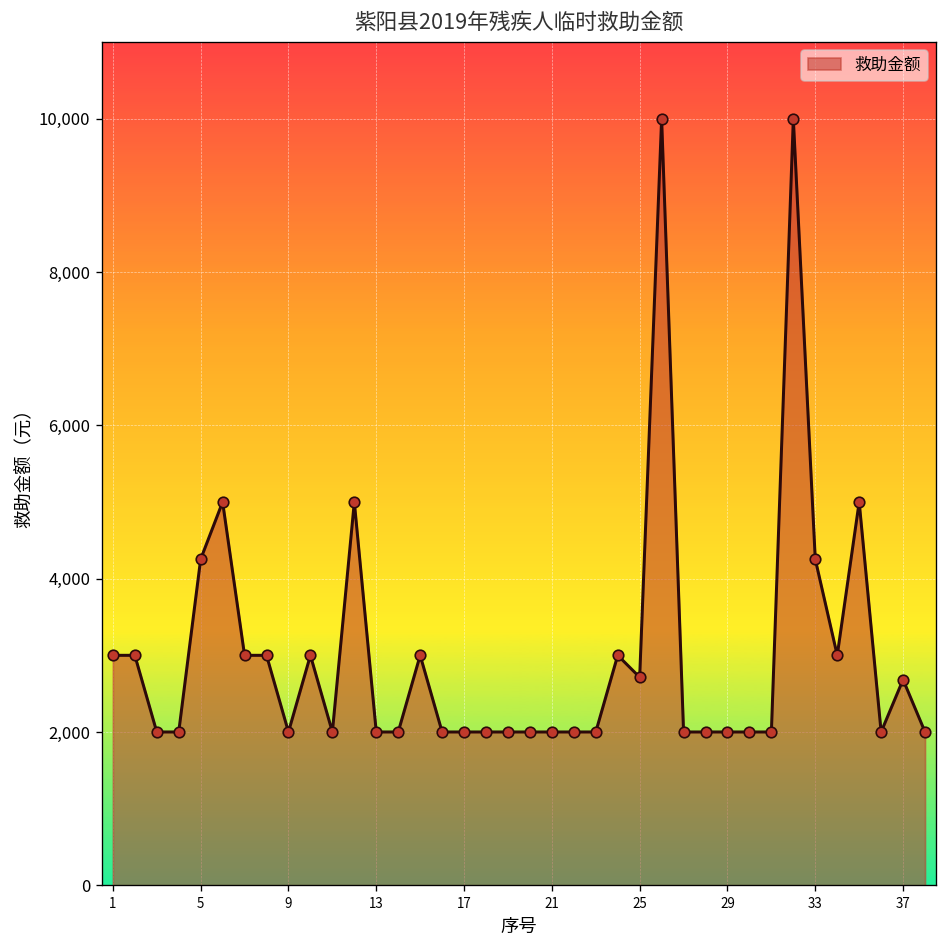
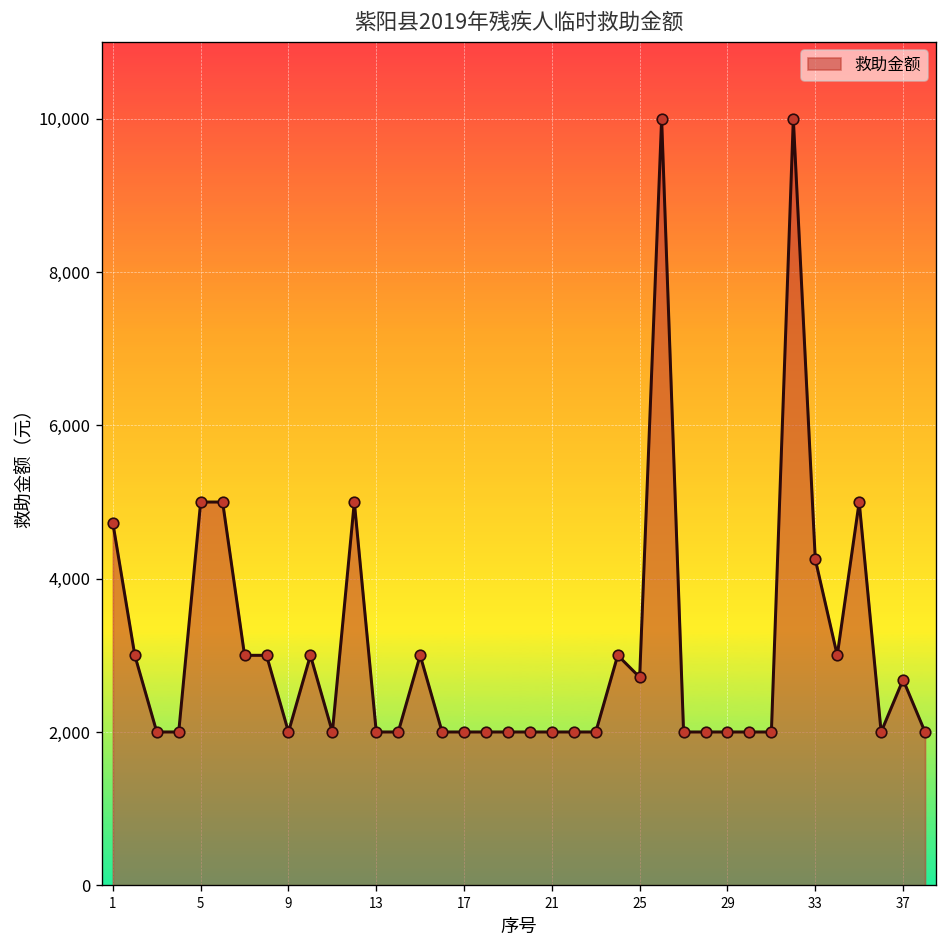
  {
-   "1": "3,000",
-   "5": "4,300",
+   "1": "4,700",
+   "5": "5,000",
    "9": "2,000",
    "13": "2,000",
    "17": "2,000",
    "21": "2,000",
    "25": "2,700",
    "29": "2,000",
    "33": "4,300",
    "37": "2,700"
  }
